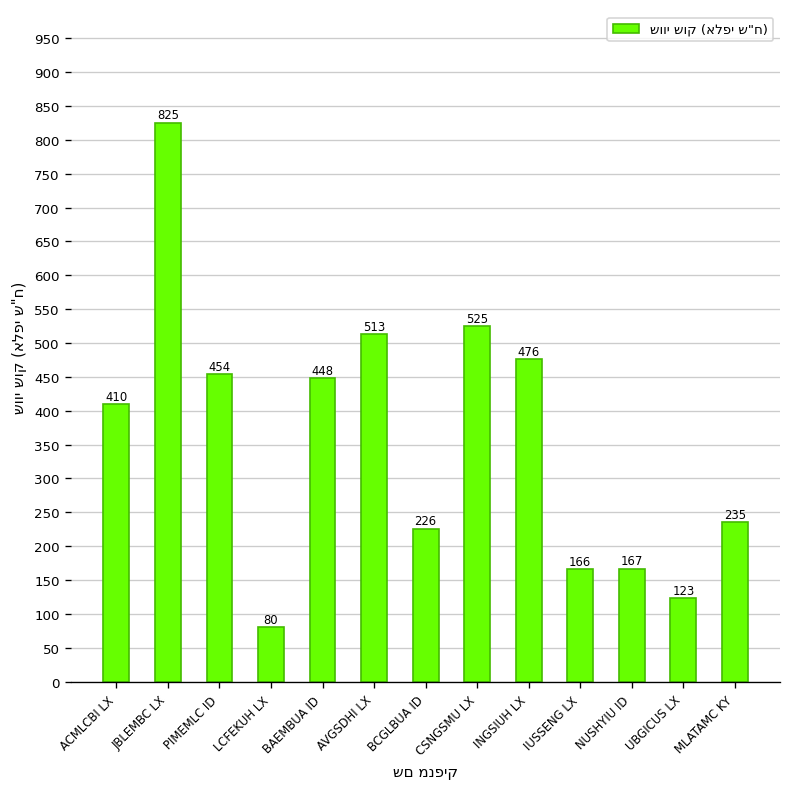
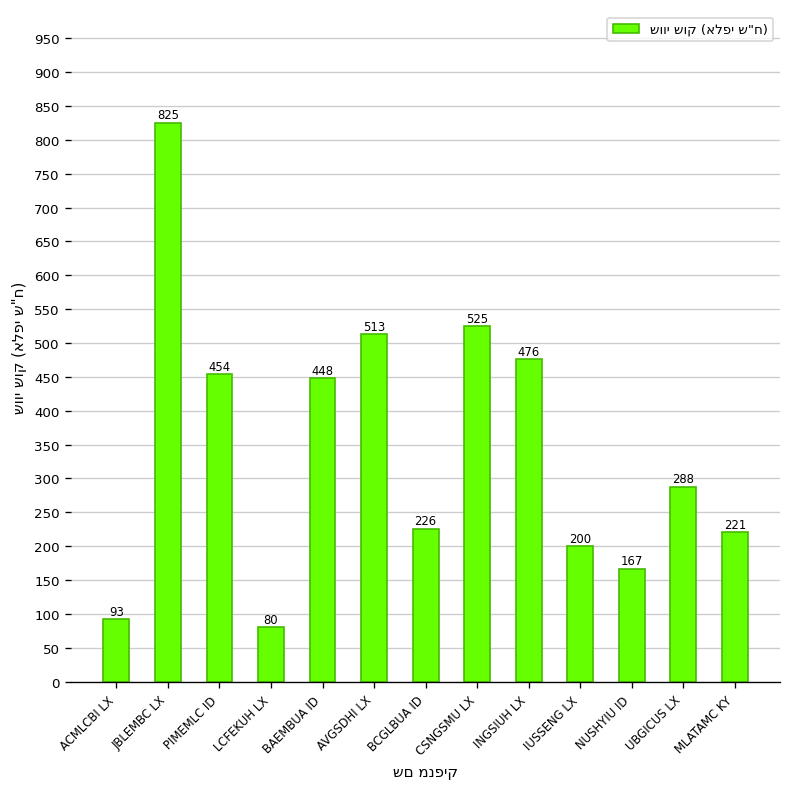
  {
-   "ACMLCBI LX": 410,
+   "ACMLCBI LX": 93,
    "JBLEMBC LX": 825,
    "PIMEMLC ID": 454,
    "LCFEKUH LX": 80,
    "BAEMBUA ID": 448,
    "AVGSDHI LX": 513,
    "BCGLBUA ID": 226,
    "CSNGSMU LX": 525,
    "INGSIUH LX": 476,
-   "IUSSENG LX": 166,
+   "IUSSENG LX": 200,
    "NUSHYIU ID": 167,
-   "UBGICUS LX": 123,
-   "MLATAMC KY": 235
+   "UBGICUS LX": 288,
+   "MLATAMC KY": 221
  }
